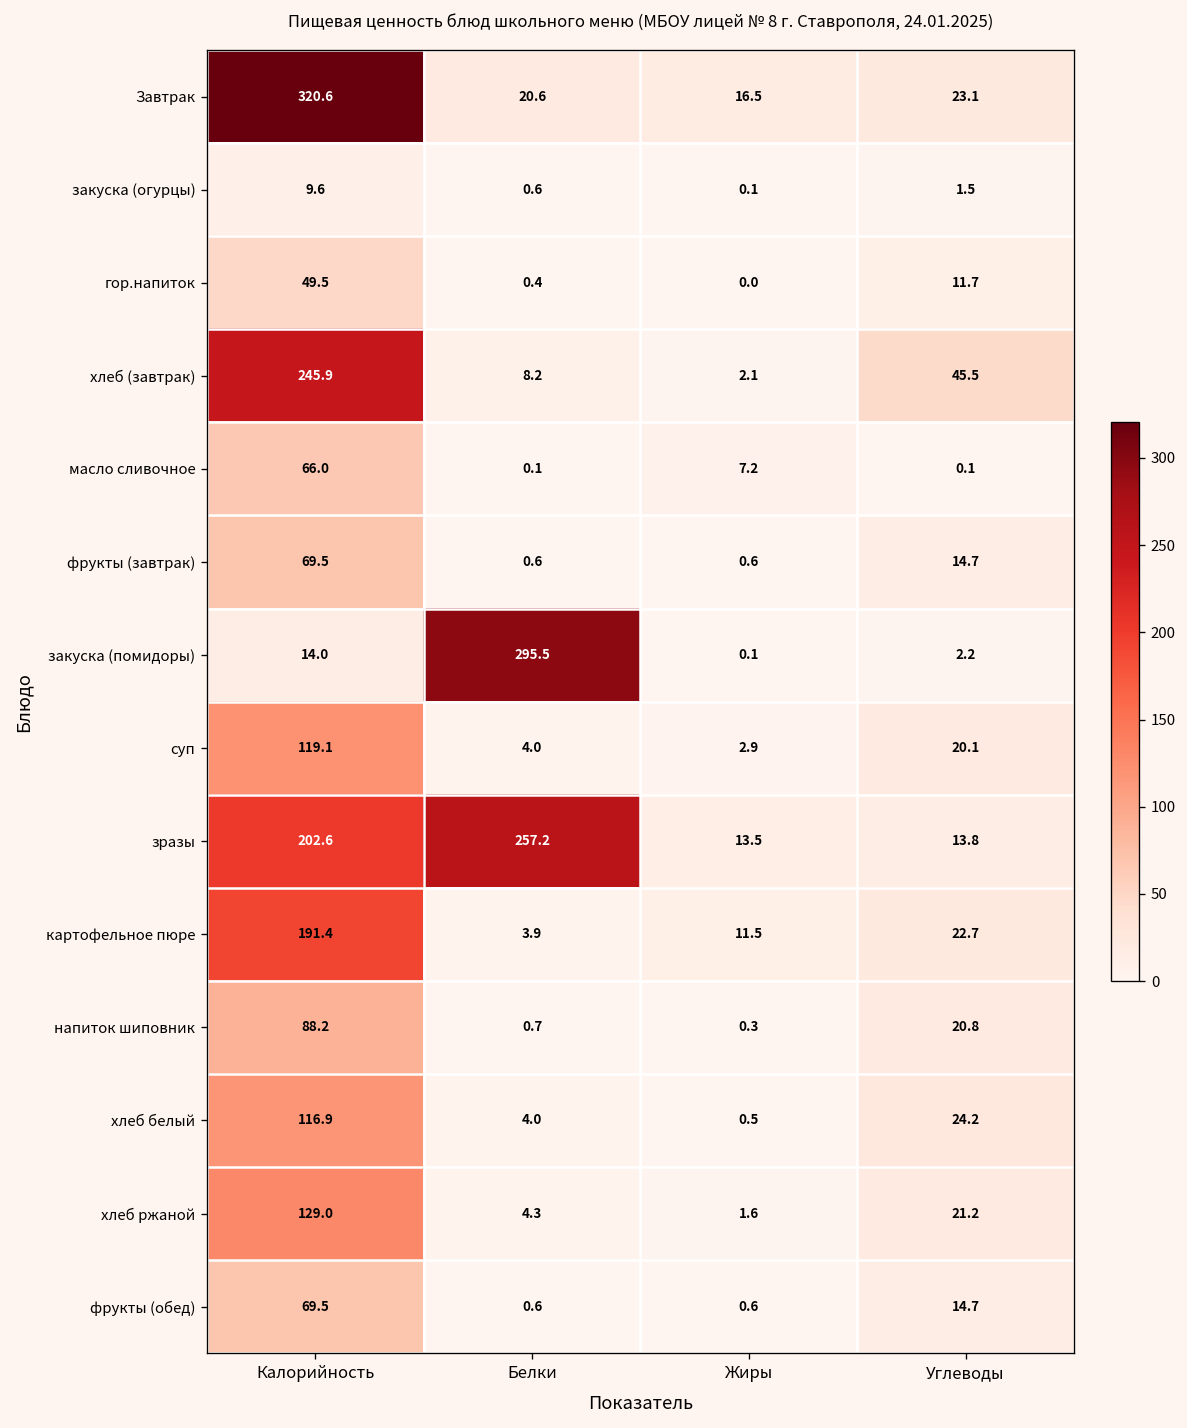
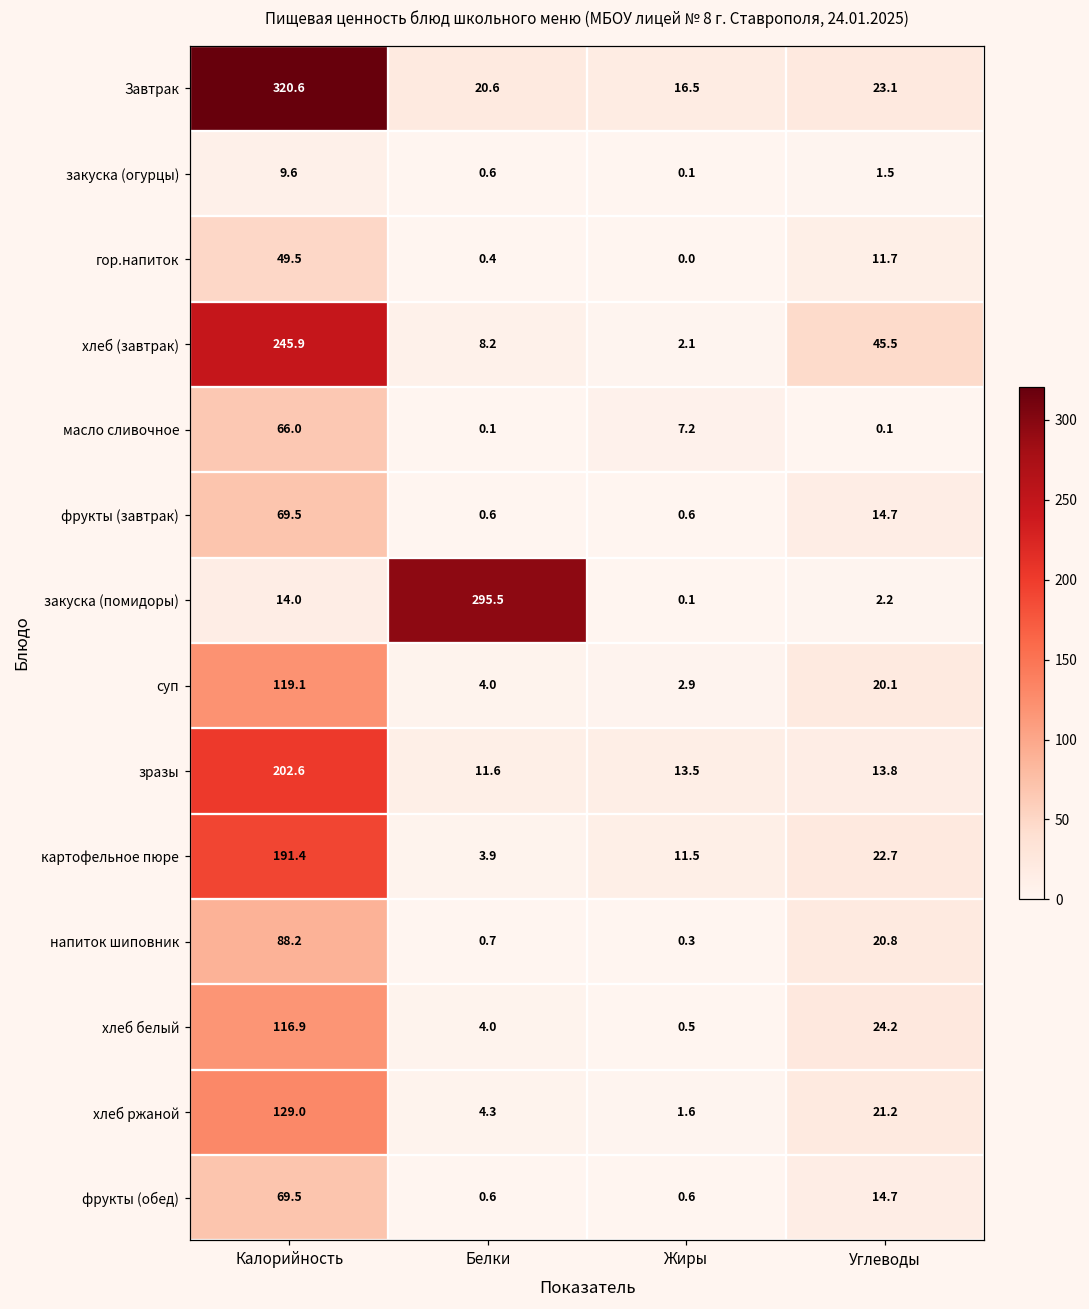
  {
    "Завтрак": {
      "Калорийность": 320.6,
      "Белки": 20.6,
      "Жиры": 16.5,
      "Углеводы": 23.1
    },
    "закуска (огурцы)": {
      "Калорийность": 9.6,
      "Белки": 0.6,
      "Жиры": 0.1,
      "Углеводы": 1.5
    },
    "гор.напиток": {
      "Калорийность": 49.5,
      "Белки": 0.4,
      "Жиры": 0.0,
      "Углеводы": 11.7
    },
    "хлеб (завтрак)": {
      "Калорийность": 245.9,
      "Белки": 8.2,
      "Жиры": 2.1,
      "Углеводы": 45.5
    },
    "масло сливочное": {
      "Калорийность": 66.0,
      "Белки": 0.1,
      "Жиры": 7.2,
      "Углеводы": 0.1
    },
    "фрукты (завтрак)": {
      "Калорийность": 69.5,
      "Белки": 0.6,
      "Жиры": 0.6,
      "Углеводы": 14.7
    },
    "закуска (помидоры)": {
      "Калорийность": 14.0,
      "Белки": 295.5,
      "Жиры": 0.1,
      "Углеводы": 2.2
    },
    "суп": {
      "Калорийность": 119.1,
      "Белки": 4.0,
      "Жиры": 2.9,
      "Углеводы": 20.1
    },
    "зразы": {
      "Калорийность": 202.6,
-     "Белки": 257.2,
+     "Белки": 11.6,
      "Жиры": 13.5,
      "Углеводы": 13.8
    },
    "картофельное пюре": {
      "Калорийность": 191.4,
      "Белки": 3.9,
      "Жиры": 11.5,
      "Углеводы": 22.7
    },
    "напиток шиповник": {
      "Калорийность": 88.2,
      "Белки": 0.7,
      "Жиры": 0.3,
      "Углеводы": 20.8
    },
    "хлеб белый": {
      "Калорийность": 116.9,
      "Белки": 4.0,
      "Жиры": 0.5,
      "Углеводы": 24.2
    },
    "хлеб ржаной": {
      "Калорийность": 129.0,
      "Белки": 4.3,
      "Жиры": 1.6,
      "Углеводы": 21.2
    },
    "фрукты (обед)": {
      "Калорийность": 69.5,
      "Белки": 0.6,
      "Жиры": 0.6,
      "Углеводы": 14.7
    }
  }
